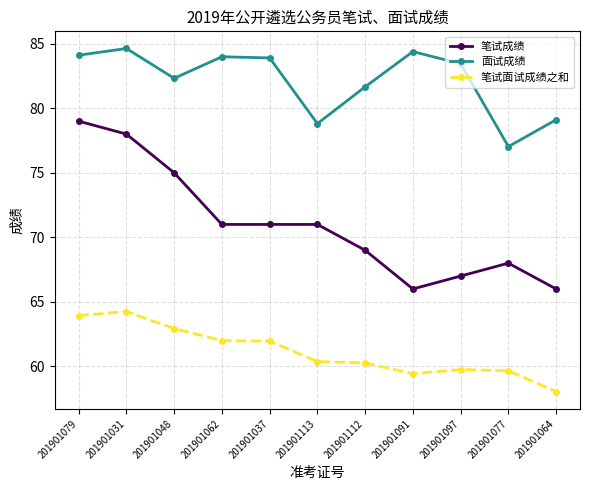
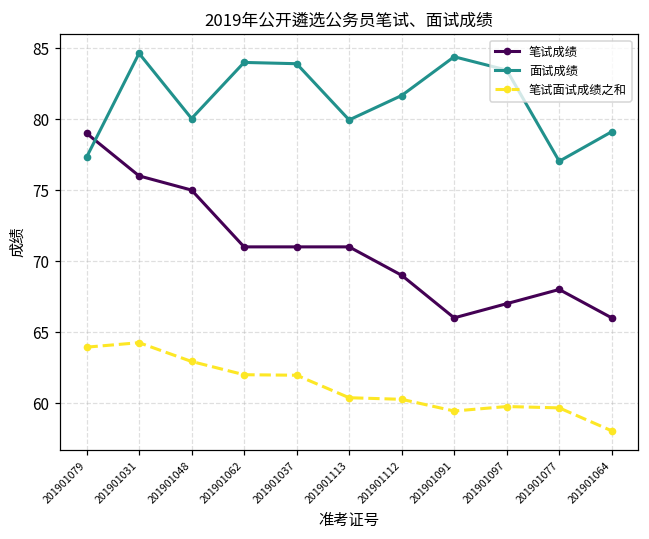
  {
    "笔试成绩": {
      "201901079": 79,
-     "201901031": 78,
+     "201901031": 76,
      "201901048": 75,
      "201901062": 71,
      "201901037": 71,
      "201901113": 71,
      "201901112": 69,
      "201901091": 66,
      "201901097": 67,
      "201901077": 68,
      "201901064": 66
    },
    "面试成绩": {
-     "201901079": 84.1,
+     "201901079": 77.3,
      "201901031": 84.6,
-     "201901048": 82.3,
+     "201901048": 80.0,
      "201901062": 84.0,
      "201901037": 83.9,
-     "201901113": 78.8,
+     "201901113": 79.9,
      "201901112": 81.7,
      "201901091": 84.4,
      "201901077": 77.0,
      "201901064": 79.1
    },
    "笔试面试成绩之和": {
      "201901079": 63.9,
      "201901031": 64.3,
      "201901048": 62.9,
      "201901062": 62.0,
      "201901037": 62.0,
      "201901113": 60.4,
      "201901112": 60.3,
      "201901091": 59.4,
      "201901097": 59.8,
      "201901077": 59.7,
      "201901064": 58.0
    }
  }
